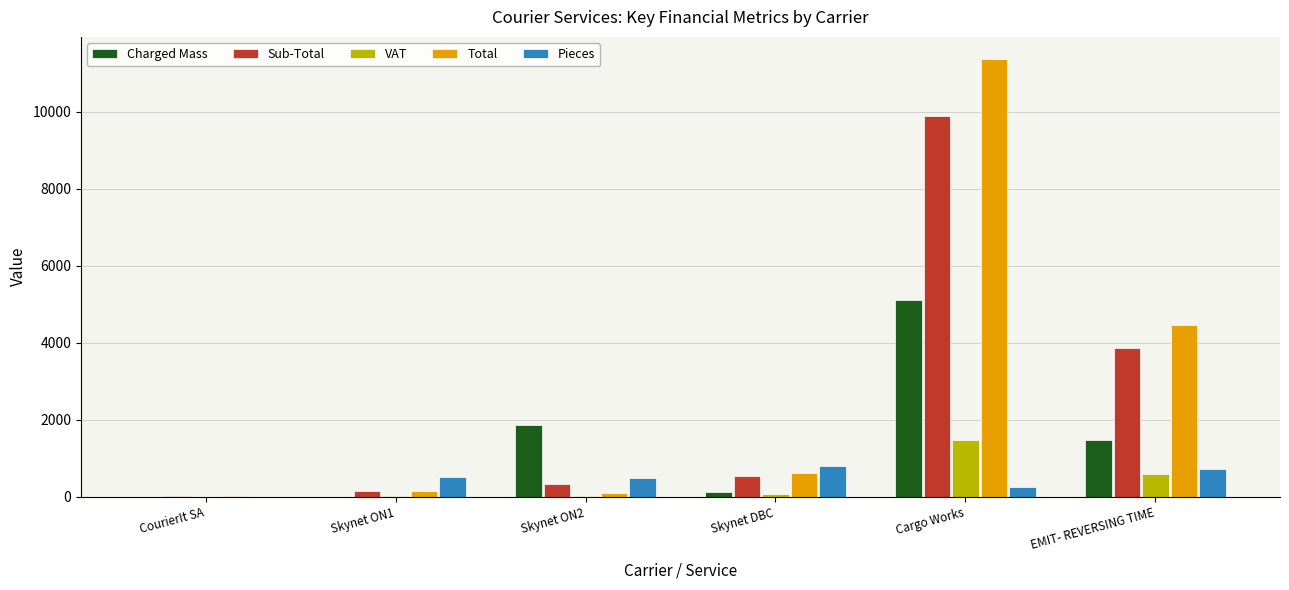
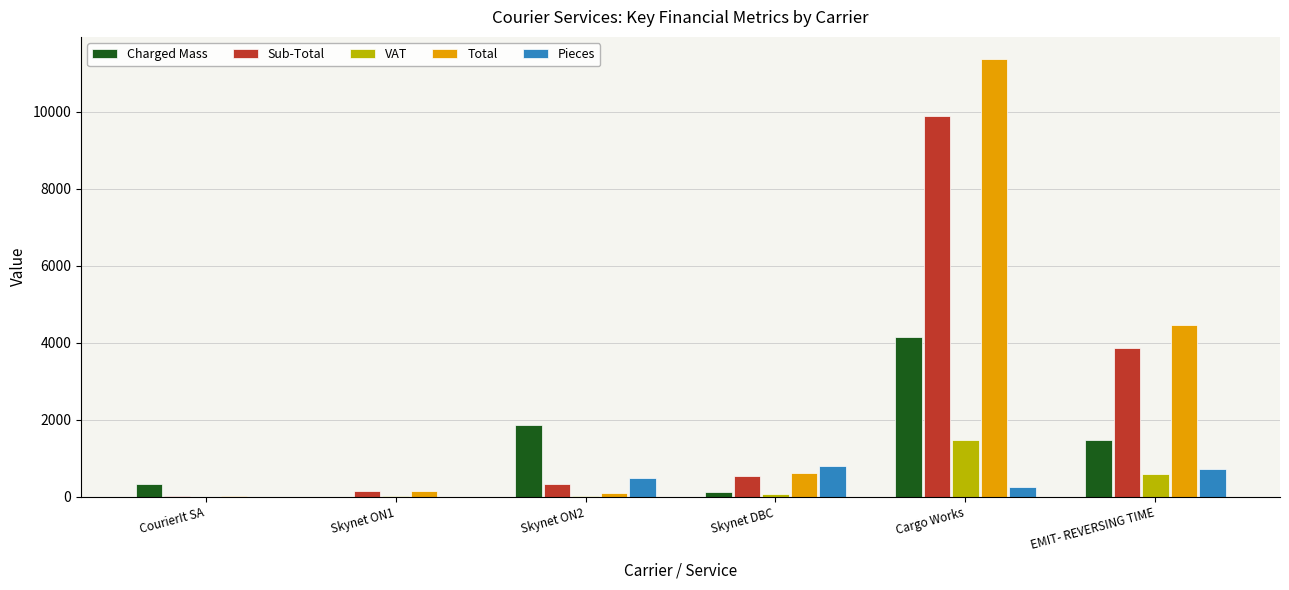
  {
    "Charged Mass": {
-     "CourierIt SA": 0,
+     "CourierIt SA": 300,
      "Skynet ON2": 1900,
      "Skynet DBC": 100,
-     "Cargo Works": 5100,
+     "Cargo Works": 4100,
      "EMIT- REVERSING TIME": 1500
    },
    "Sub-Total": {
      "Skynet ON1": 100,
      "Skynet ON2": 300,
      "Skynet DBC": 500,
      "Cargo Works": 9900,
      "EMIT- REVERSING TIME": 3900
    },
    "Pieces": {
-     "Skynet ON1": 500,
+     "Skynet ON1": 0,
      "Skynet ON2": 500,
      "Skynet DBC": 800,
      "Cargo Works": 300,
      "EMIT- REVERSING TIME": 700
    }
  }
